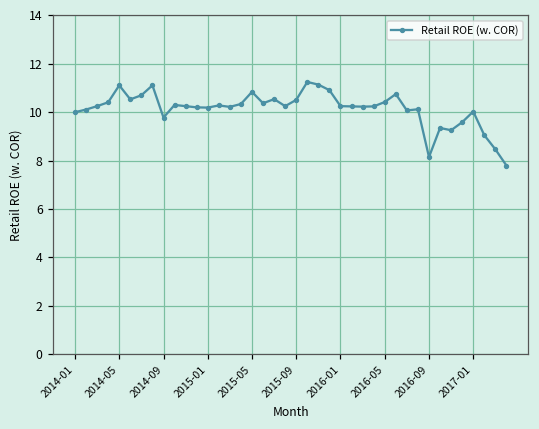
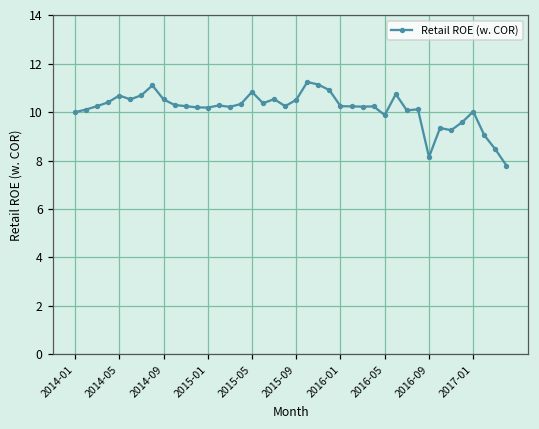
  {
    "2014-01": 10.0,
-   "2014-05": 11.1,
-   "2014-09": 9.8,
+   "2014-05": 10.7,
+   "2014-09": 10.5,
    "2015-01": 10.2,
    "2015-05": 10.8,
    "2015-09": 10.5,
    "2016-01": 10.3,
-   "2016-05": 10.4,
+   "2016-05": 9.9,
    "2016-09": 8.1,
    "2017-01": 10.0
  }
